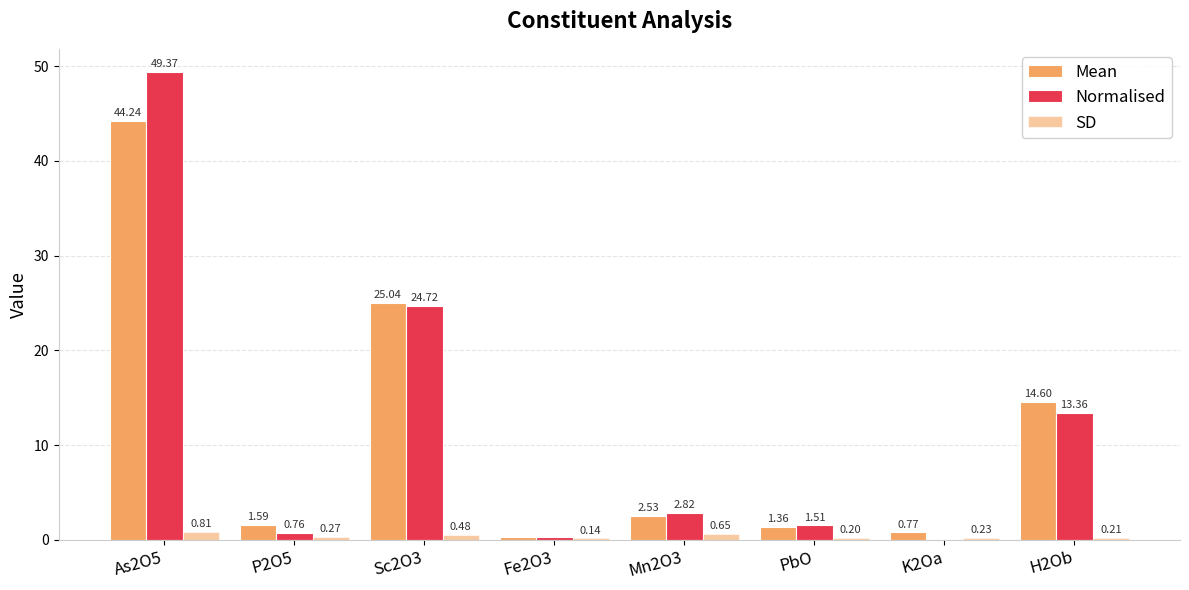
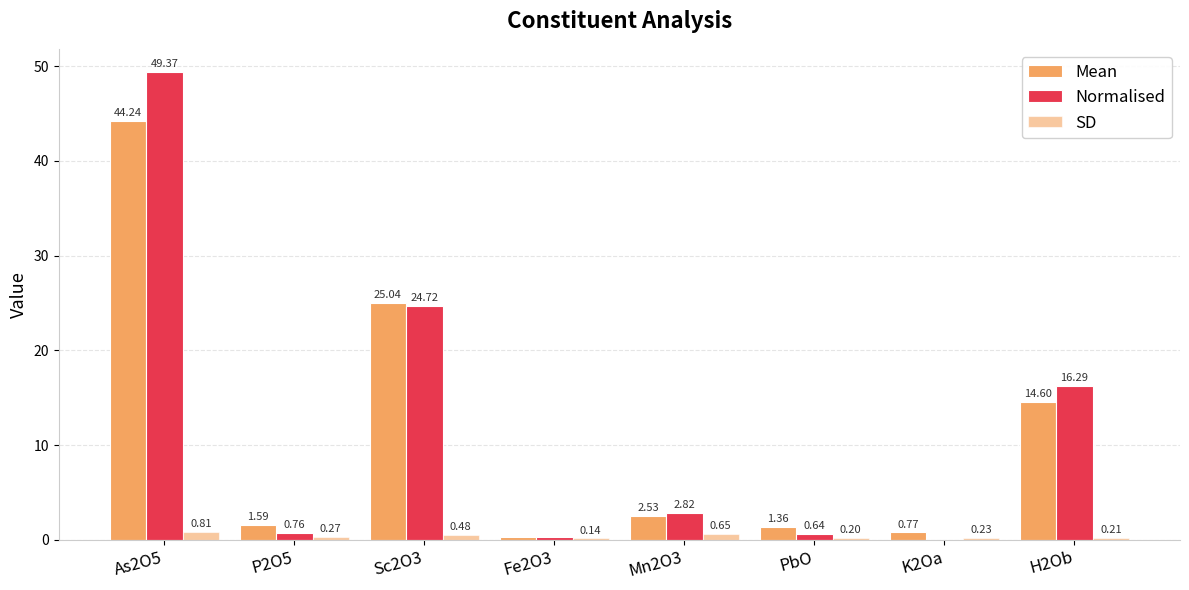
  {
    "Normalised": {
      "As2O5": 49.37,
      "P2O5": 0.76,
      "Sc2O3": 24.72,
      "Mn2O3": 2.82,
-     "PbO": 1.51,
-     "H2Ob": 13.36
+     "PbO": 0.64,
+     "H2Ob": 16.29
    }
  }
